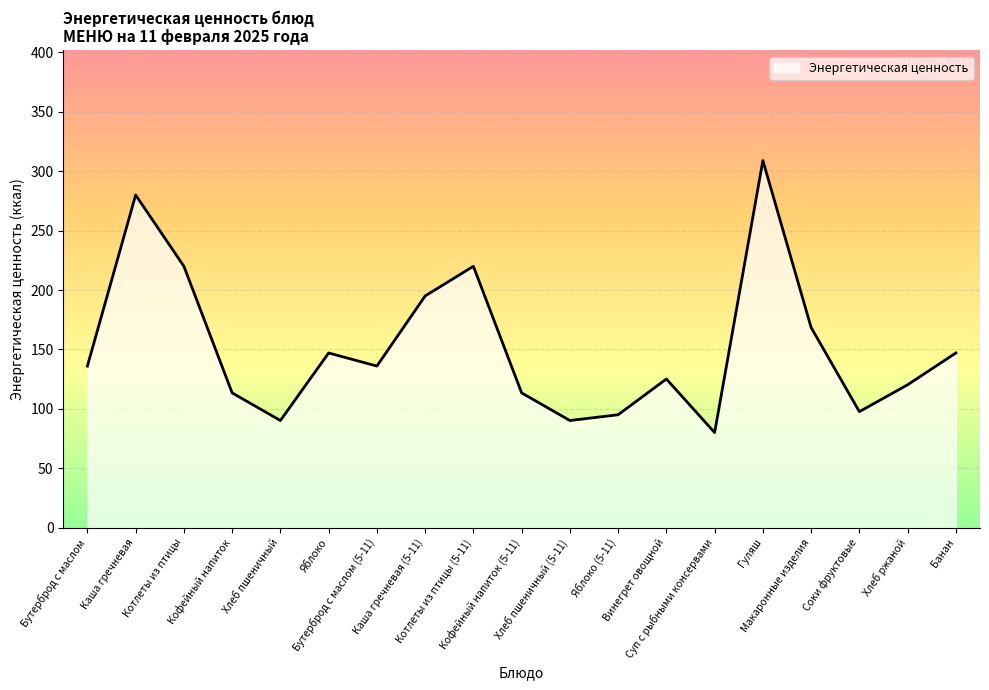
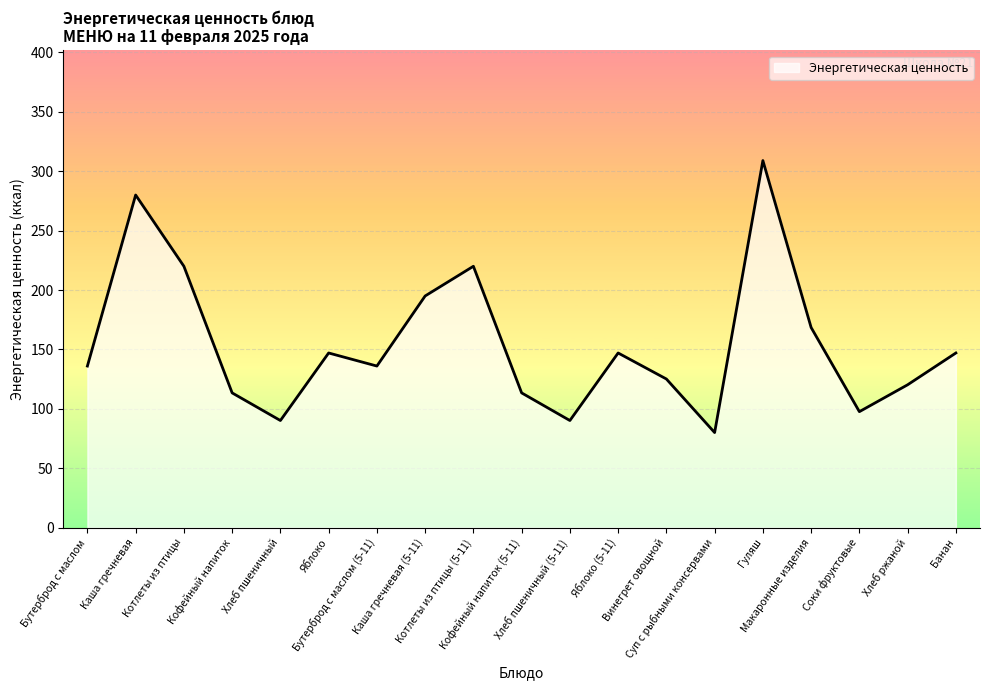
  {
    "Бутерброд с маслом": 136,
    "Каша гречневая": 280,
    "Котлеты из птицы": 220,
    "Кофейный напиток": 113,
    "Хлеб пшеничный": 90,
    "Яблоко": 147,
    "Бутерброд с маслом (5-11)": 136,
    "Каша гречневая (5-11)": 195,
    "Котлеты из птицы (5-11)": 220,
    "Кофейный напиток (5-11)": 113,
    "Хлеб пшеничный (5-11)": 90,
-   "Яблоко (5-11)": 95,
+   "Яблоко (5-11)": 147,
    "Винегрет овощной": 125,
    "Суп с рыбными консервами": 80,
    "Гуляш": 309,
    "Макаронные изделия": 168,
    "Соки фруктовые": 98,
    "Хлеб ржаной": 120,
    "Банан": 147
  }
